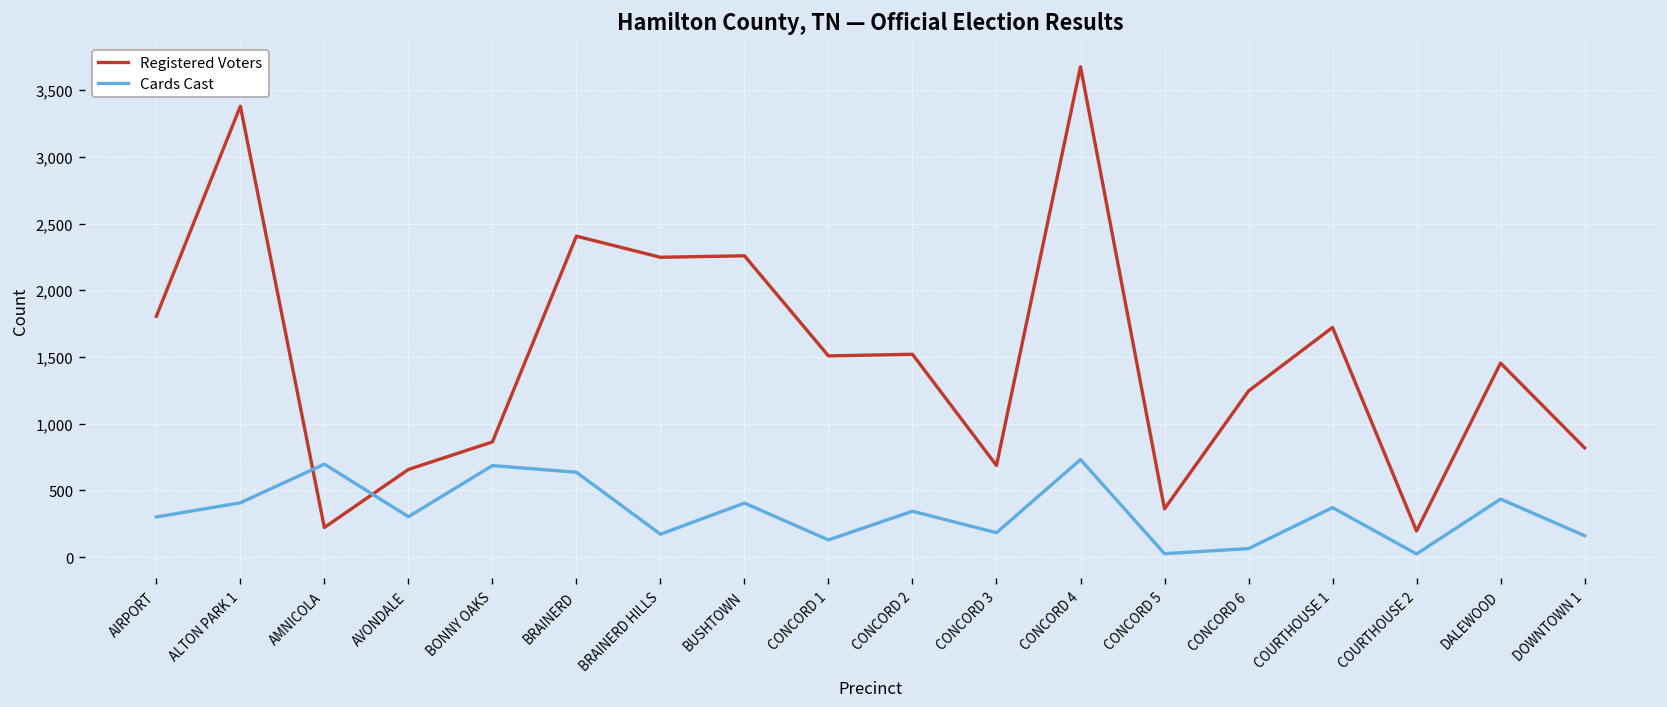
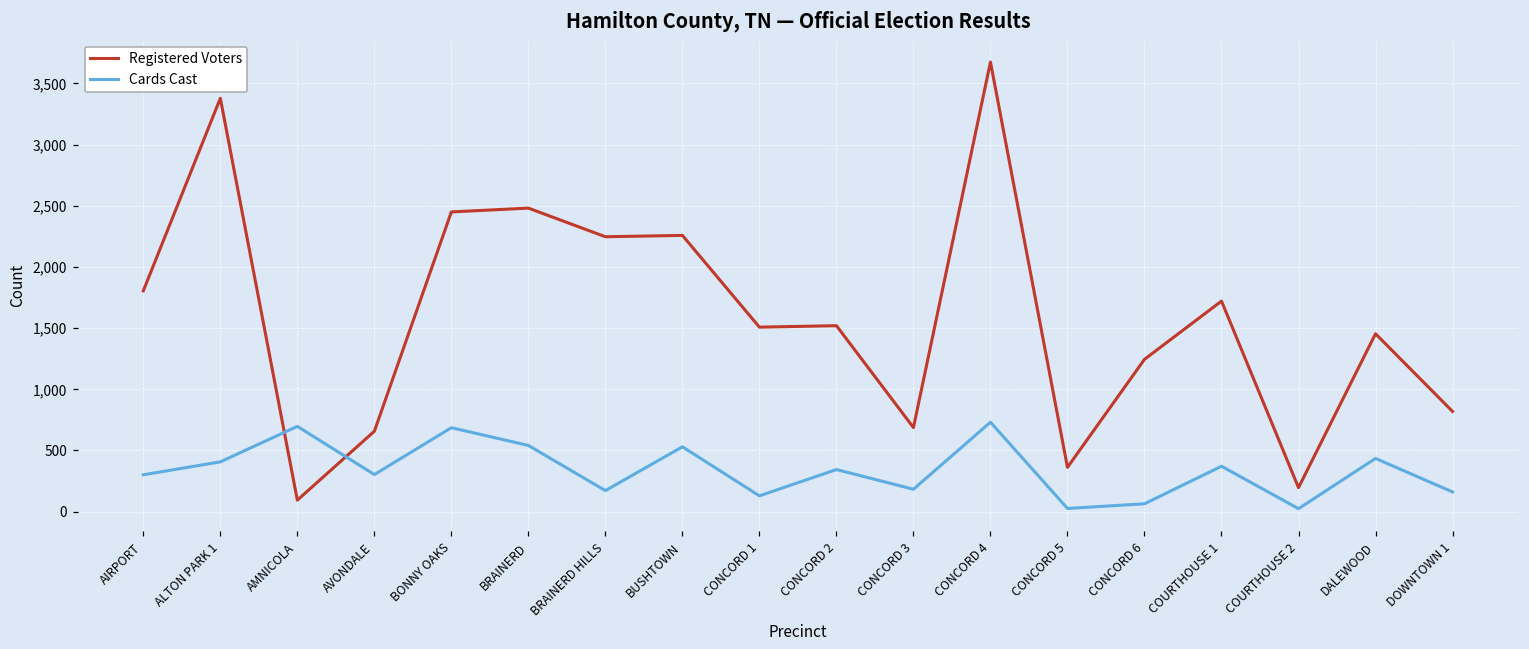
  {
    "Registered Voters": {
      "AIRPORT": "1,810",
      "ALTON PARK 1": "3,380",
-     "AMNICOLA": "220",
+     "AMNICOLA": "90",
      "AVONDALE": "660",
-     "BONNY OAKS": "860",
-     "BRAINERD": "2,410",
+     "BONNY OAKS": "2,450",
+     "BRAINERD": "2,480",
      "BRAINERD HILLS": "2,250",
      "BUSHTOWN": "2,260",
      "CONCORD 1": "1,510",
      "CONCORD 2": "1,520",
      "CONCORD 3": "690",
      "CONCORD 4": "3,680",
      "CONCORD 5": "360",
      "CONCORD 6": "1,250",
      "COURTHOUSE 1": "1,720",
      "COURTHOUSE 2": "200",
      "DALEWOOD": "1,450",
      "DOWNTOWN 1": "820"
    },
    "Cards Cast": {
      "AIRPORT": "300",
      "ALTON PARK 1": "410",
      "AMNICOLA": "700",
      "AVONDALE": "300",
      "BONNY OAKS": "690",
-     "BRAINERD": "640",
+     "BRAINERD": "540",
      "BRAINERD HILLS": "170",
-     "BUSHTOWN": "410",
+     "BUSHTOWN": "530",
      "CONCORD 1": "130",
      "CONCORD 2": "340",
      "CONCORD 3": "180",
      "CONCORD 4": "730",
      "CONCORD 5": "30",
      "CONCORD 6": "60",
      "COURTHOUSE 1": "370",
      "COURTHOUSE 2": "20",
      "DALEWOOD": "440",
      "DOWNTOWN 1": "160"
    }
  }
